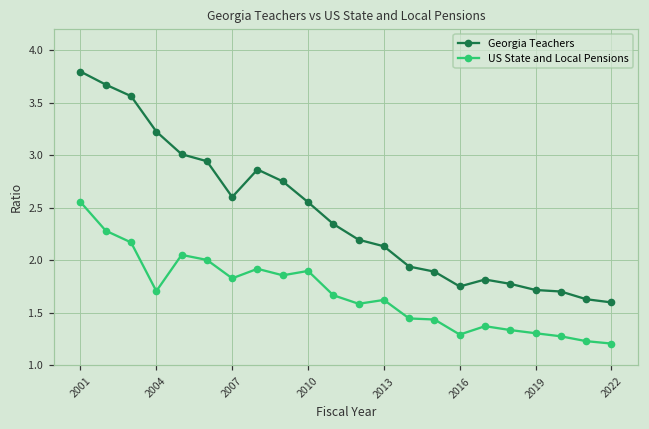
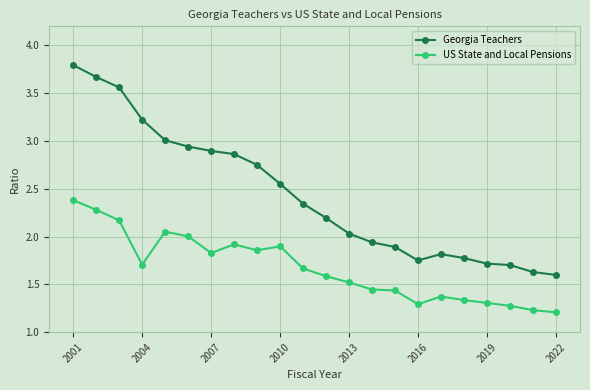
  {
    "Georgia Teachers": {
      "2001": 3.8,
      "2004": 3.2,
-     "2007": 2.6,
+     "2007": 2.9,
      "2010": 2.6,
-     "2013": 2.1,
+     "2013": 2.0,
      "2016": 1.8,
      "2019": 1.7,
      "2022": 1.6
    },
    "US State and Local Pensions": {
-     "2001": 2.6,
+     "2001": 2.4,
      "2004": 1.7,
      "2007": 1.8,
      "2010": 1.9,
-     "2013": 1.6,
+     "2013": 1.5,
      "2016": 1.3,
      "2019": 1.3,
      "2022": 1.2
    }
  }
